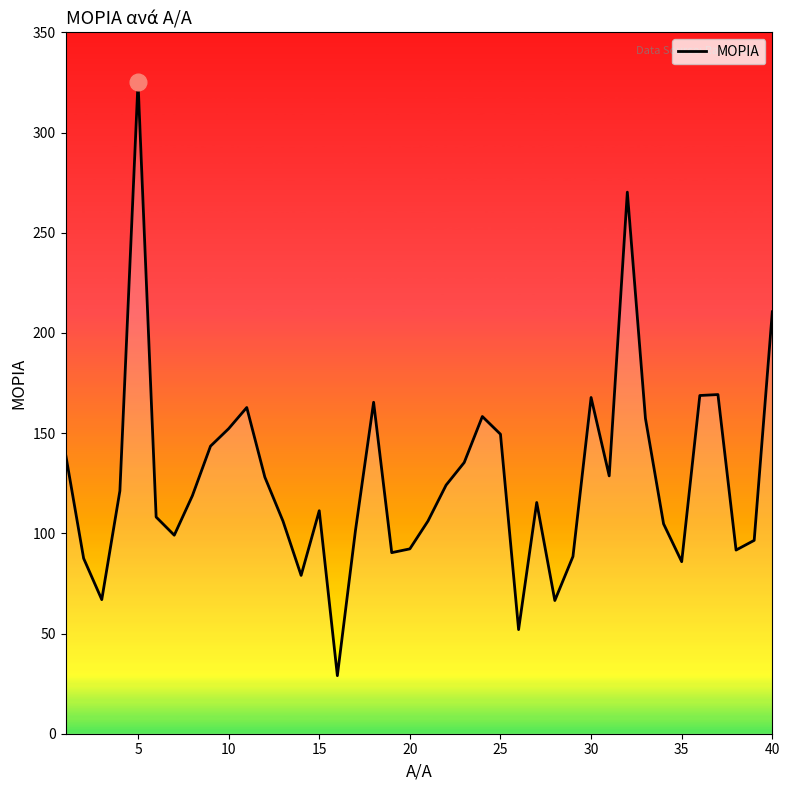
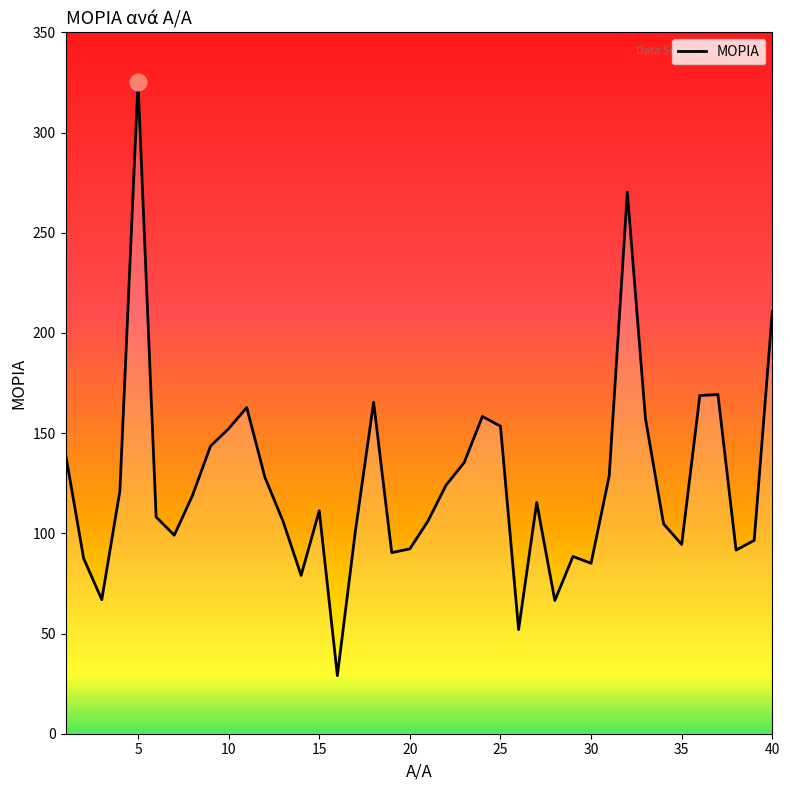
  {
    "ΜΟΡΙΑ": {
      "10": 152,
      "15": 111,
      "20": 92,
-     "25": 149,
-     "30": 168,
-     "35": 86,
+     "25": 153,
+     "30": 85,
+     "35": 94,
      "40": 211
    }
  }
